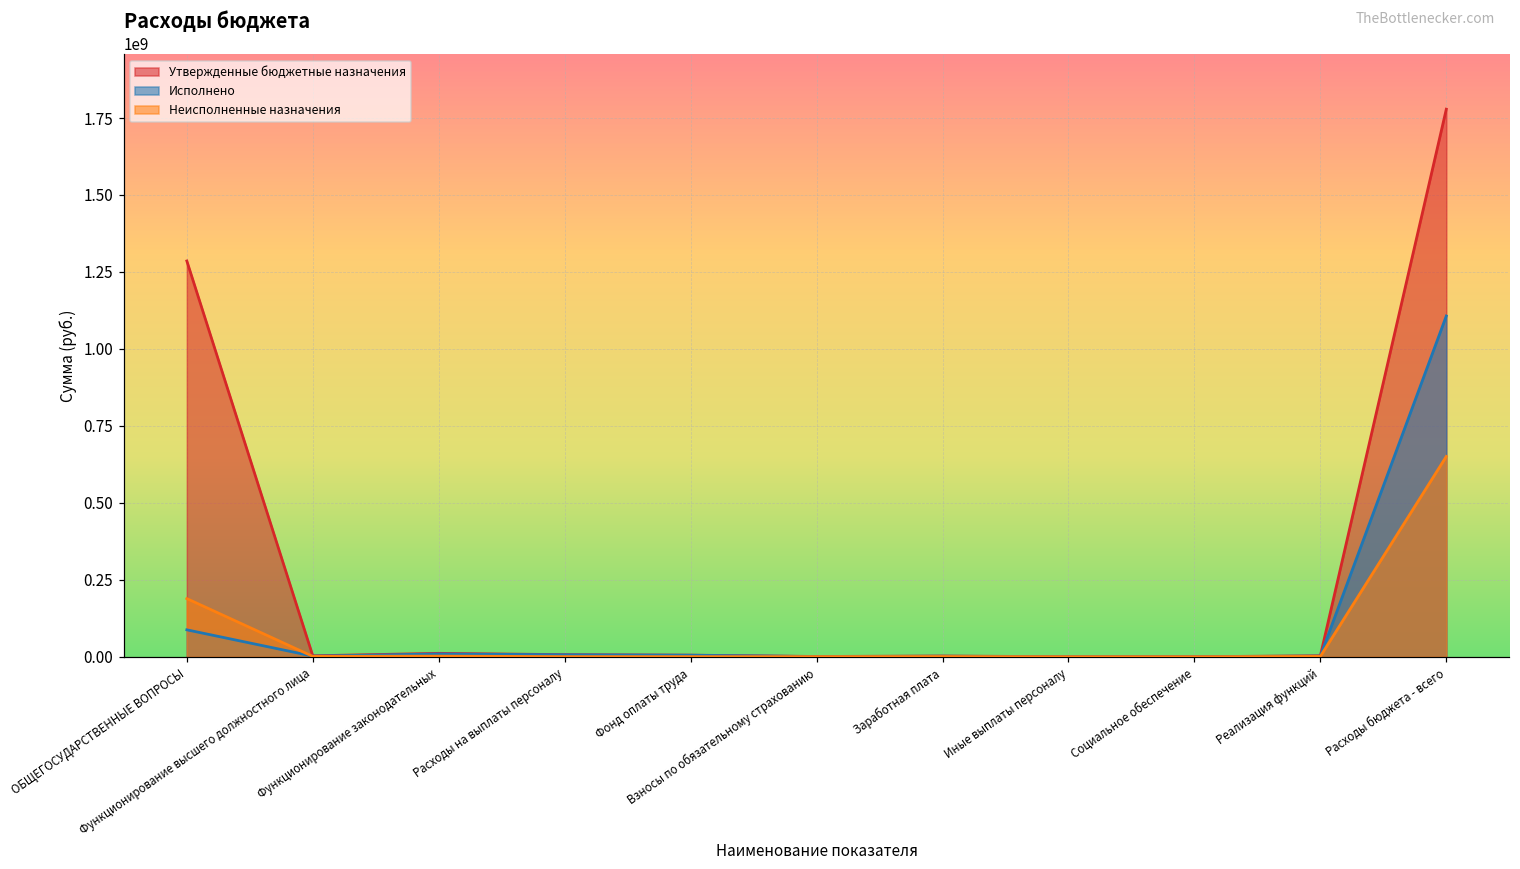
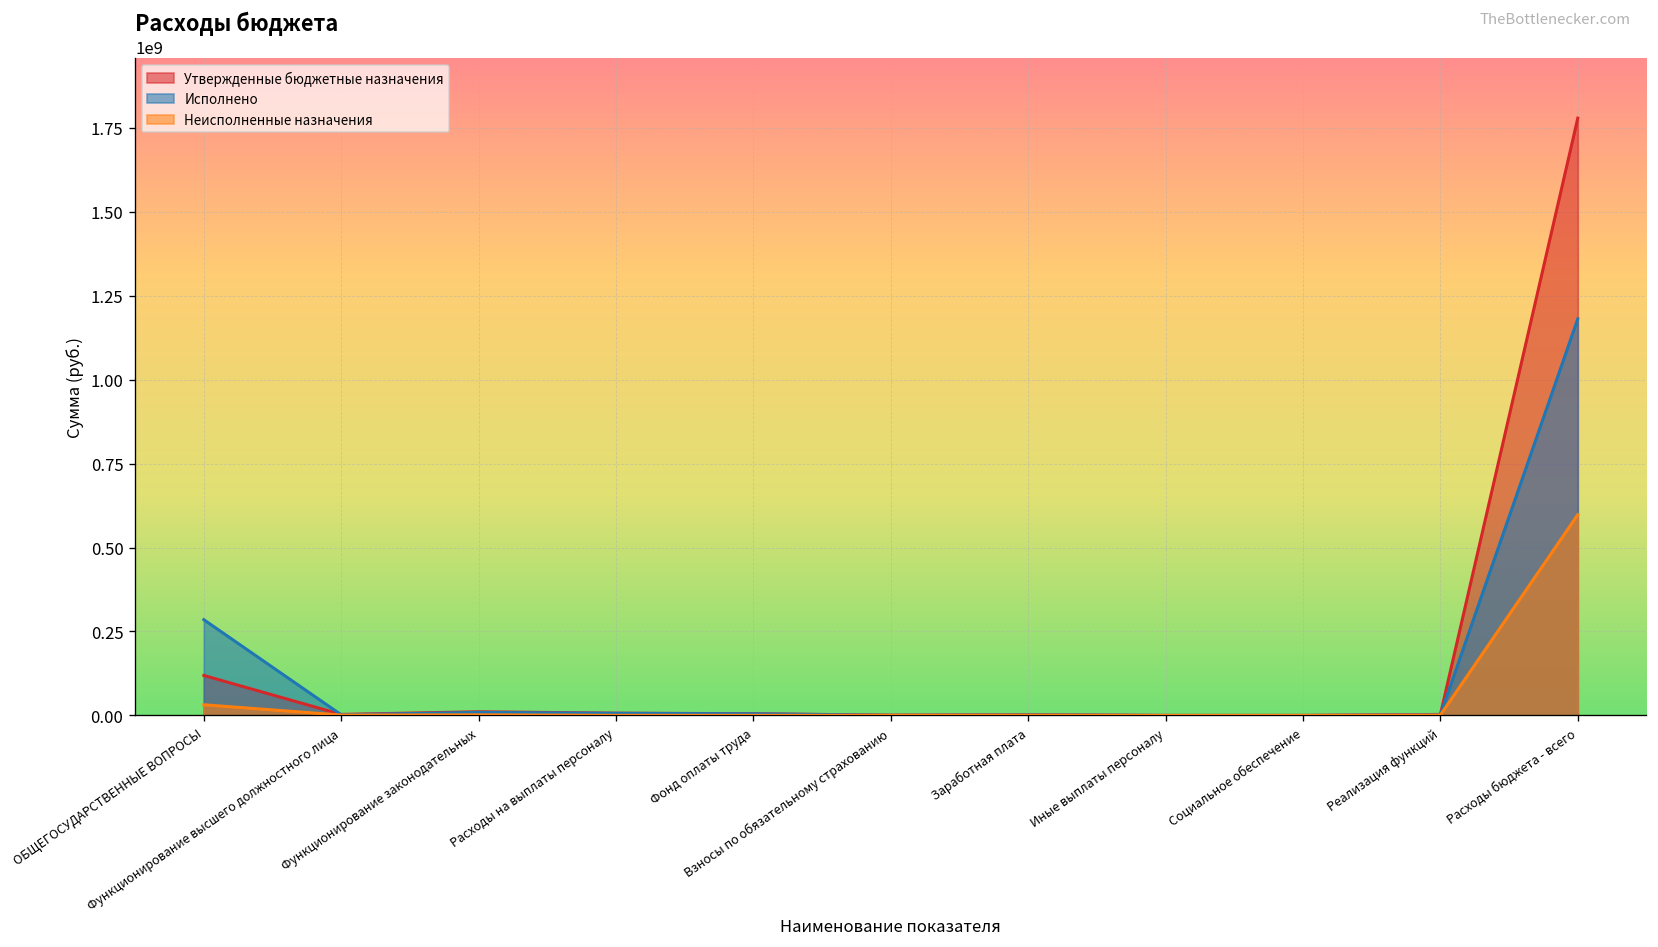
  {
    "Утвержденные бюджетные назначения": {
-     "ОБЩЕГОСУДАРСТВЕННЫЕ ВОПРОСЫ": 1290000000,
+     "ОБЩЕГОСУДАРСТВЕННЫЕ ВОПРОСЫ": 120000000,
      "Расходы бюджета - всего": 1780000000
    },
    "Исполнено": {
-     "ОБЩЕГОСУДАРСТВЕННЫЕ ВОПРОСЫ": 90000000,
-     "Расходы бюджета - всего": 1110000000
+     "ОБЩЕГОСУДАРСТВЕННЫЕ ВОПРОСЫ": 290000000,
+     "Расходы бюджета - всего": 1180000000
    },
    "Неисполненные назначения": {
-     "ОБЩЕГОСУДАРСТВЕННЫЕ ВОПРОСЫ": 190000000,
-     "Расходы бюджета - всего": 650000000
+     "ОБЩЕГОСУДАРСТВЕННЫЕ ВОПРОСЫ": 30000000,
+     "Расходы бюджета - всего": 600000000
    }
  }
